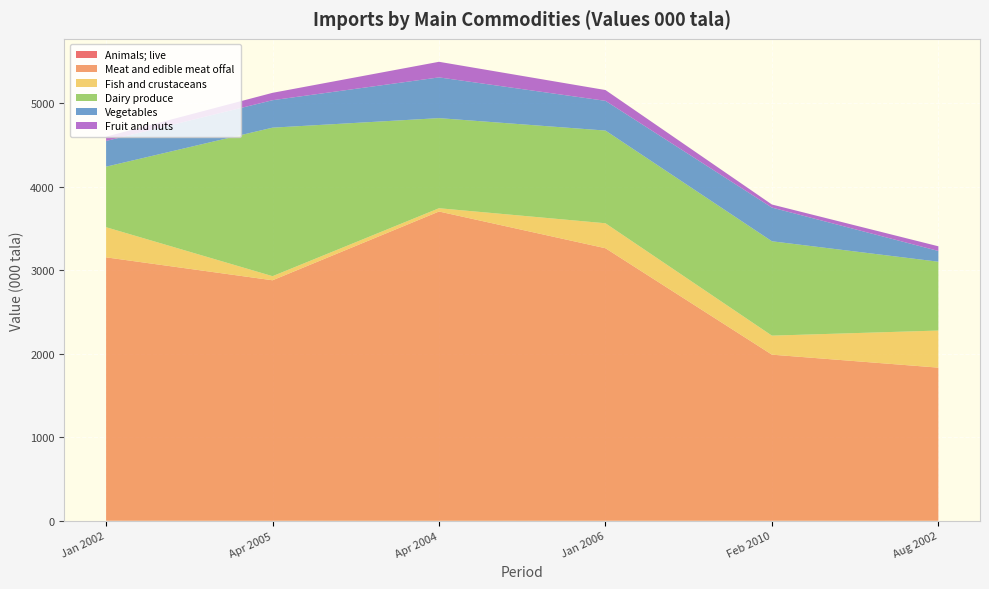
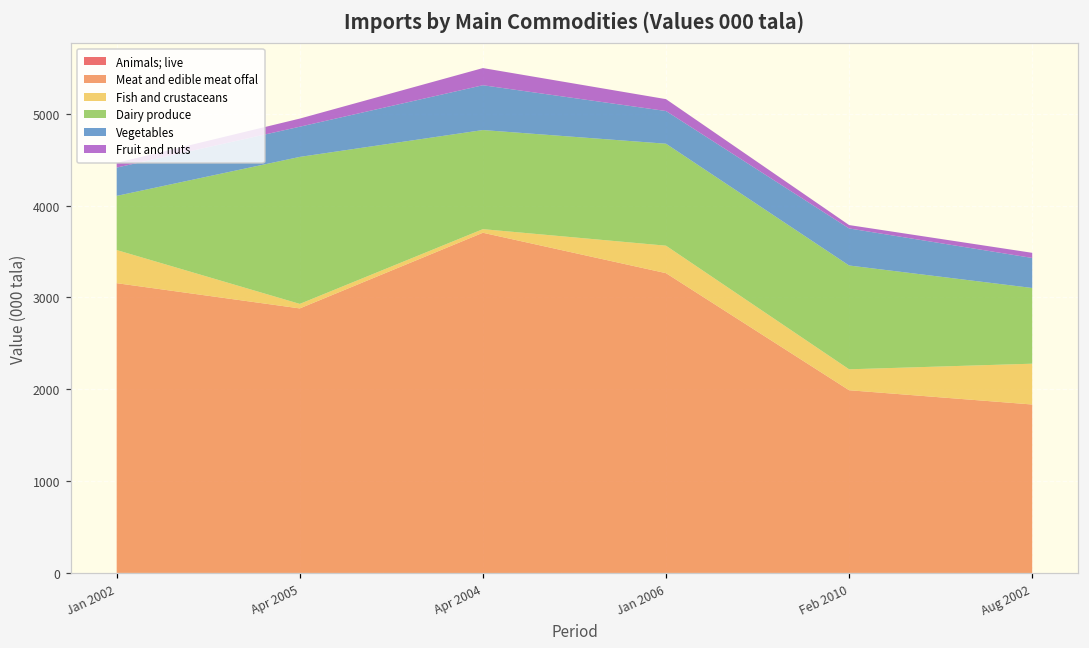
  {
    "Animals; live": {
      "Apr 2004": 0,
      "Aug 2002": 0
    },
    "Meat and edible meat offal": {
      "Jan 2002": 3200,
      "Apr 2005": 2900,
      "Apr 2004": 3700,
      "Jan 2006": 3300,
      "Feb 2010": 2000,
      "Aug 2002": 1800
    },
    "Fish and crustaceans": {
      "Jan 2002": 400,
      "Apr 2005": 0,
      "Apr 2004": 0,
      "Jan 2006": 300,
      "Feb 2010": 200,
      "Aug 2002": 400
    },
    "Dairy produce": {
-     "Jan 2002": 700,
-     "Apr 2005": 1800,
+     "Jan 2002": 600,
+     "Apr 2005": 1600,
      "Apr 2004": 1100,
      "Jan 2006": 1100,
      "Feb 2010": 1100,
      "Aug 2002": 800
    },
    "Vegetables": {
      "Jan 2002": 300,
      "Apr 2005": 300,
      "Apr 2004": 500,
      "Jan 2006": 400,
      "Feb 2010": 400,
-     "Aug 2002": 100
+     "Aug 2002": 300
    },
    "Fruit and nuts": {
      "Apr 2005": 100,
      "Apr 2004": 200,
      "Jan 2006": 100,
      "Feb 2010": 0,
      "Aug 2002": 100
    }
  }
